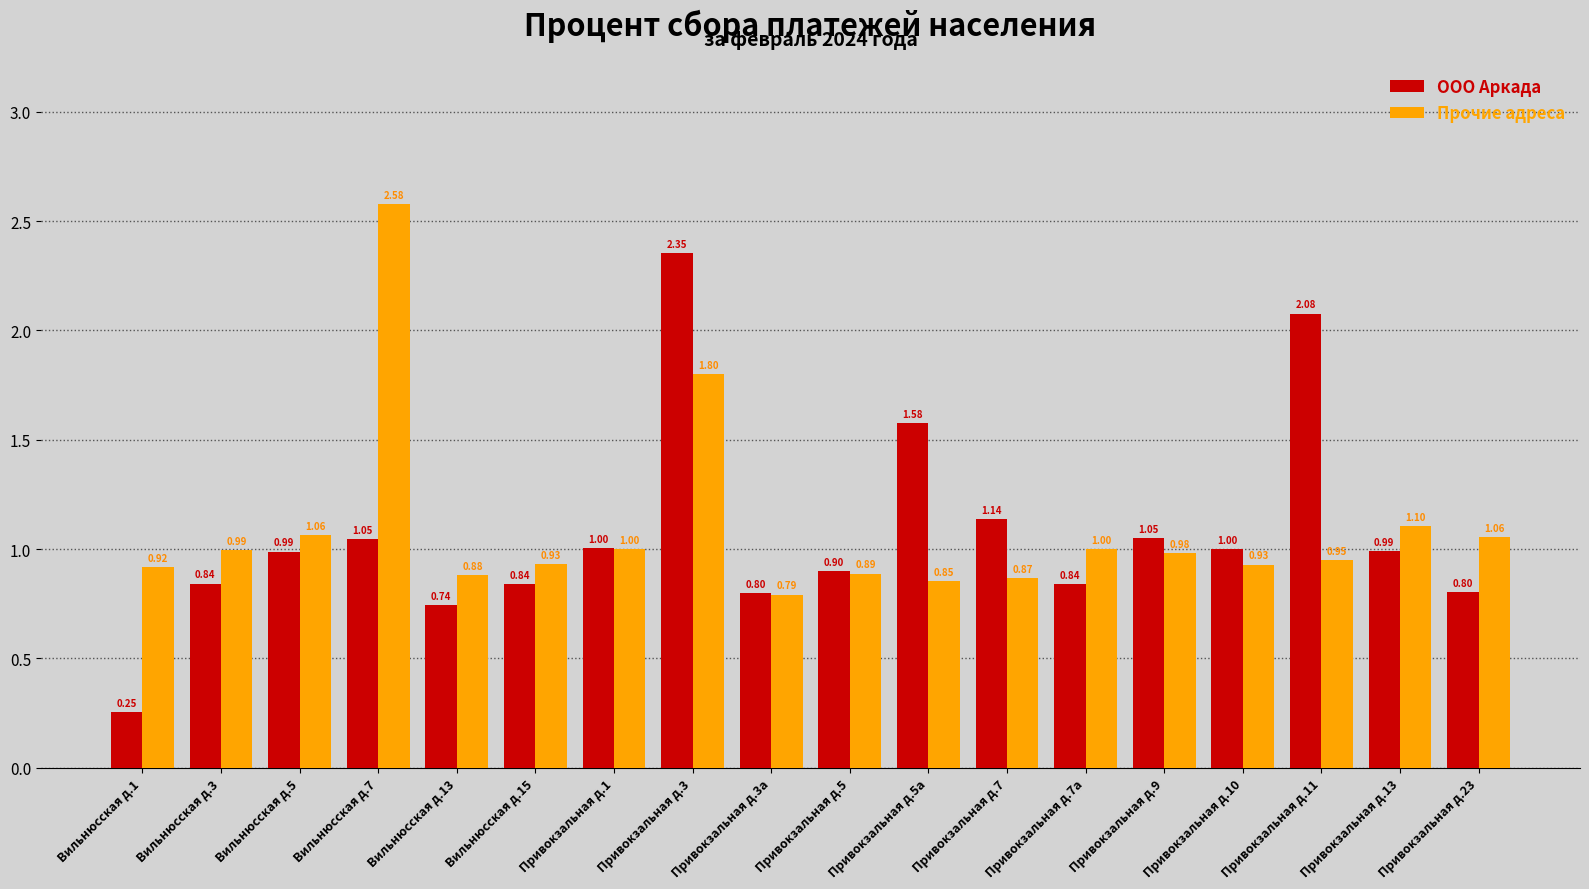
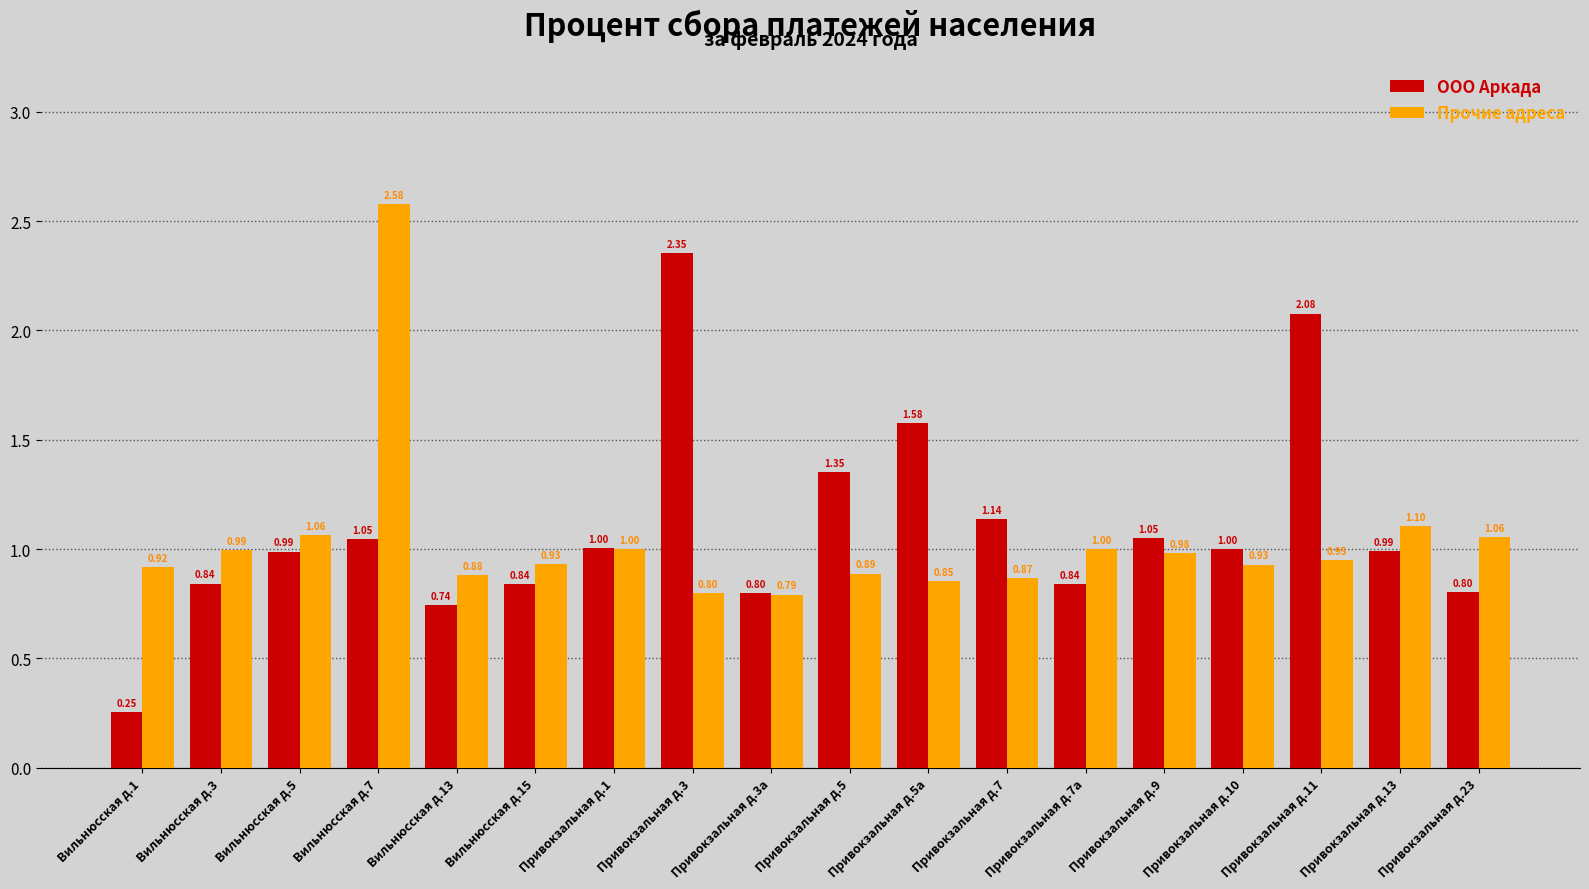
  {
    "ООО Аркада": {
      "Вильнюсская д.1": 0.25,
      "Вильнюсская д.3": 0.84,
      "Вильнюсская д.5": 0.99,
      "Вильнюсская д.7": 1.05,
      "Вильнюсская д.13": 0.74,
      "Вильнюсская д.15": 0.84,
      "Привокзальная д.1": 1.00,
      "Привокзальная д.3": 2.35,
      "Привокзальная д.3а": 0.80,
-     "Привокзальная д.5": 0.90,
+     "Привокзальная д.5": 1.35,
      "Привокзальная д.5а": 1.58,
      "Привокзальная д.7": 1.14,
      "Привокзальная д.7а": 0.84,
      "Привокзальная д.9": 1.05,
      "Привокзальная д.10": 1.00,
      "Привокзальная д.11": 2.08,
      "Привокзальная д.13": 0.99,
      "Привокзальная д.23": 0.80
    },
    "Прочие адреса": {
      "Вильнюсская д.1": 0.92,
      "Вильнюсская д.3": 0.99,
      "Вильнюсская д.5": 1.06,
      "Вильнюсская д.7": 2.58,
      "Вильнюсская д.13": 0.88,
      "Вильнюсская д.15": 0.93,
      "Привокзальная д.1": 1.00,
-     "Привокзальная д.3": 1.80,
+     "Привокзальная д.3": 0.80,
      "Привокзальная д.3а": 0.79,
      "Привокзальная д.5": 0.89,
      "Привокзальная д.5а": 0.85,
      "Привокзальная д.7": 0.87,
      "Привокзальная д.7а": 1.00,
      "Привокзальная д.9": 0.98,
      "Привокзальная д.10": 0.93,
      "Привокзальная д.11": 0.95,
      "Привокзальная д.13": 1.10,
      "Привокзальная д.23": 1.06
    }
  }
